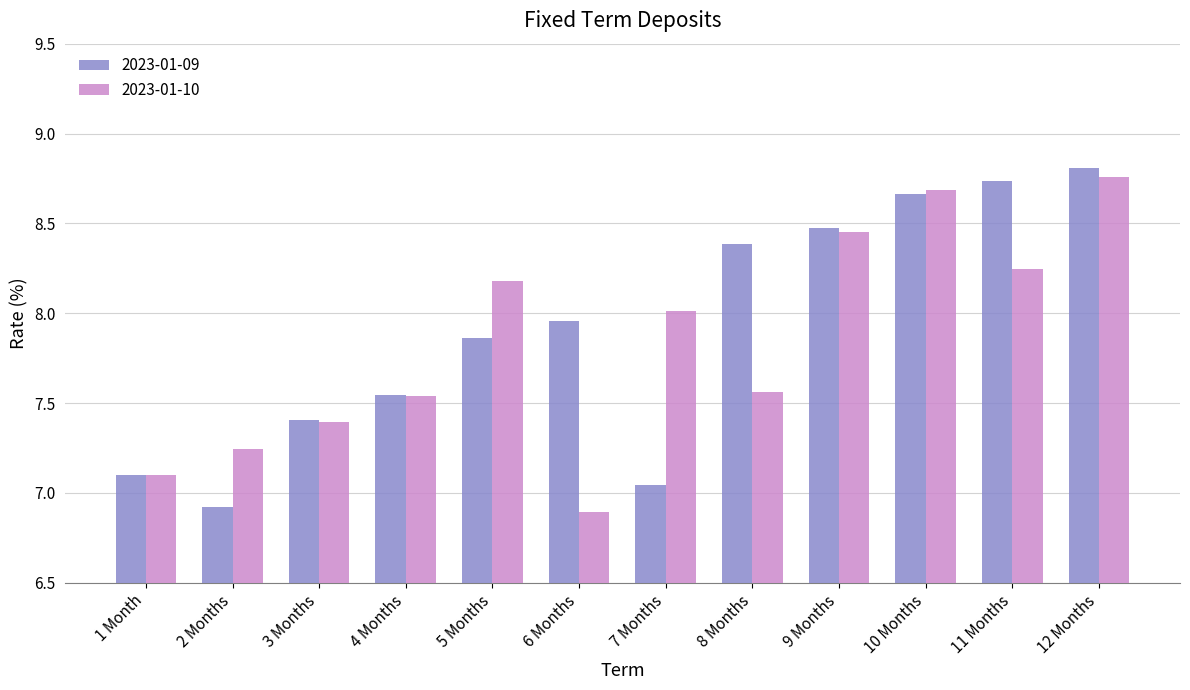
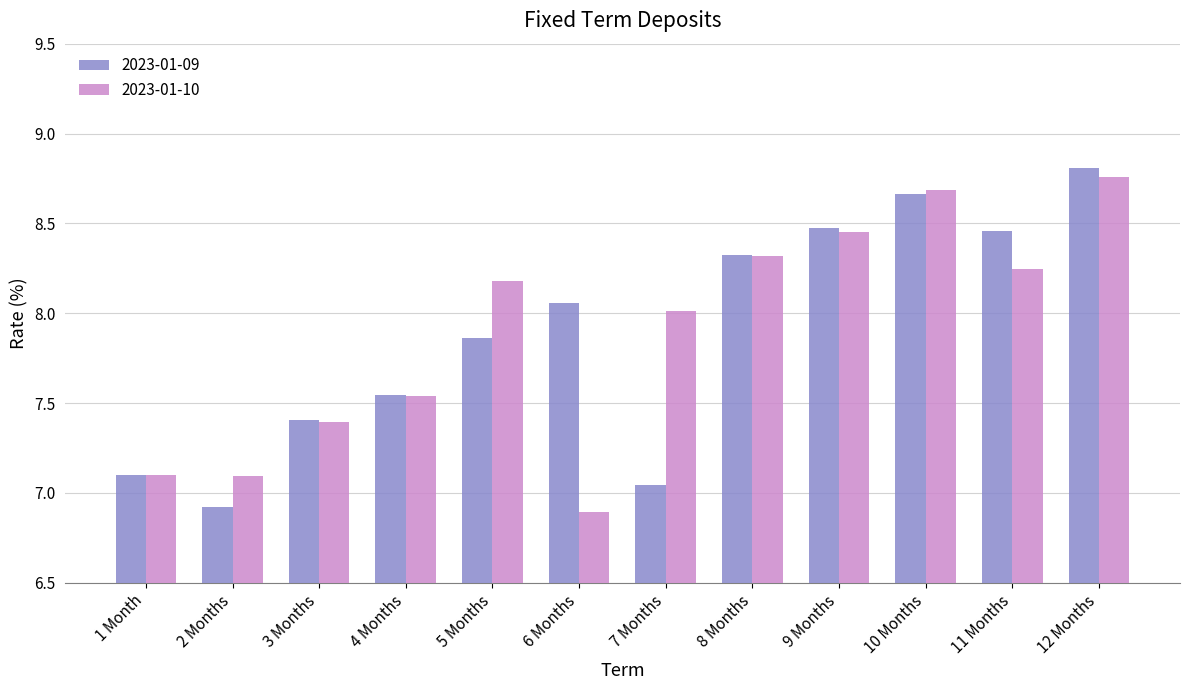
  {
    "2023-01-09": {
      "1 Month": 7.10,
      "2 Months": 6.92,
      "3 Months": 7.41,
      "4 Months": 7.54,
      "5 Months": 7.86,
-     "6 Months": 7.96,
+     "6 Months": 8.06,
      "7 Months": 7.04,
-     "8 Months": 8.39,
+     "8 Months": 8.33,
      "9 Months": 8.48,
      "10 Months": 8.66,
-     "11 Months": 8.74,
+     "11 Months": 8.46,
      "12 Months": 8.81
    },
    "2023-01-10": {
      "1 Month": 7.10,
-     "2 Months": 7.24,
+     "2 Months": 7.09,
      "3 Months": 7.39,
      "4 Months": 7.54,
      "5 Months": 8.18,
      "6 Months": 6.89,
      "7 Months": 8.01,
-     "8 Months": 7.56,
+     "8 Months": 8.32,
      "9 Months": 8.45,
      "10 Months": 8.69,
      "11 Months": 8.25,
      "12 Months": 8.76
    }
  }
